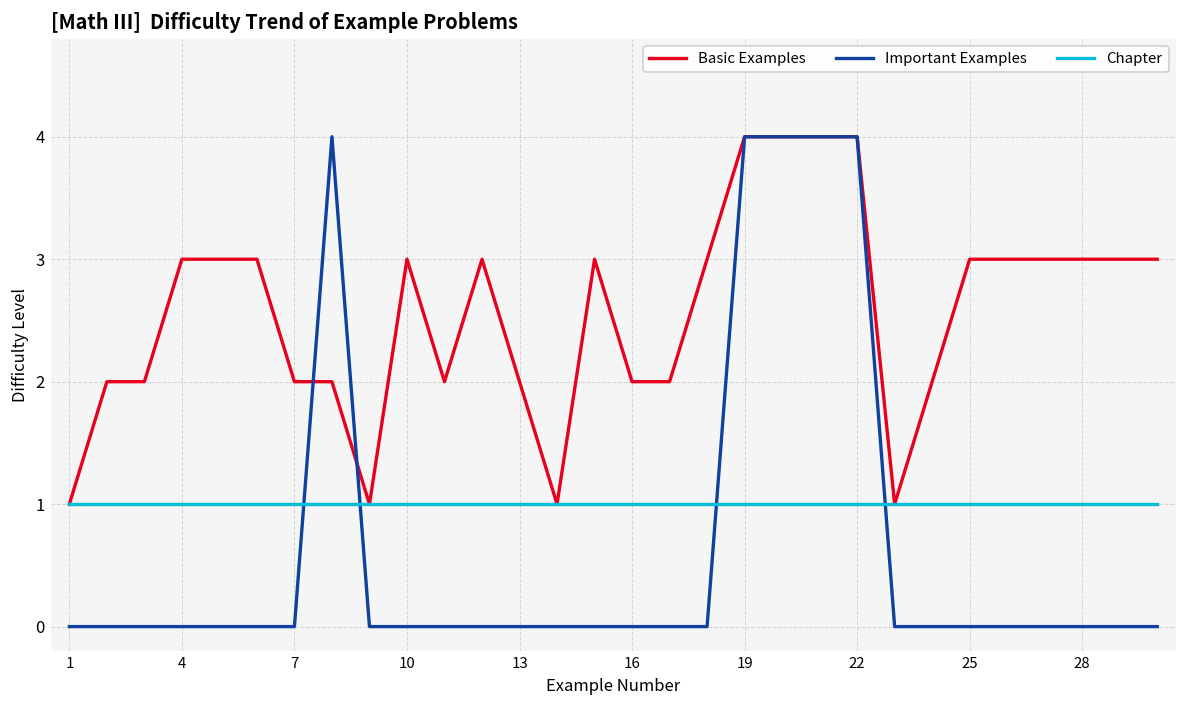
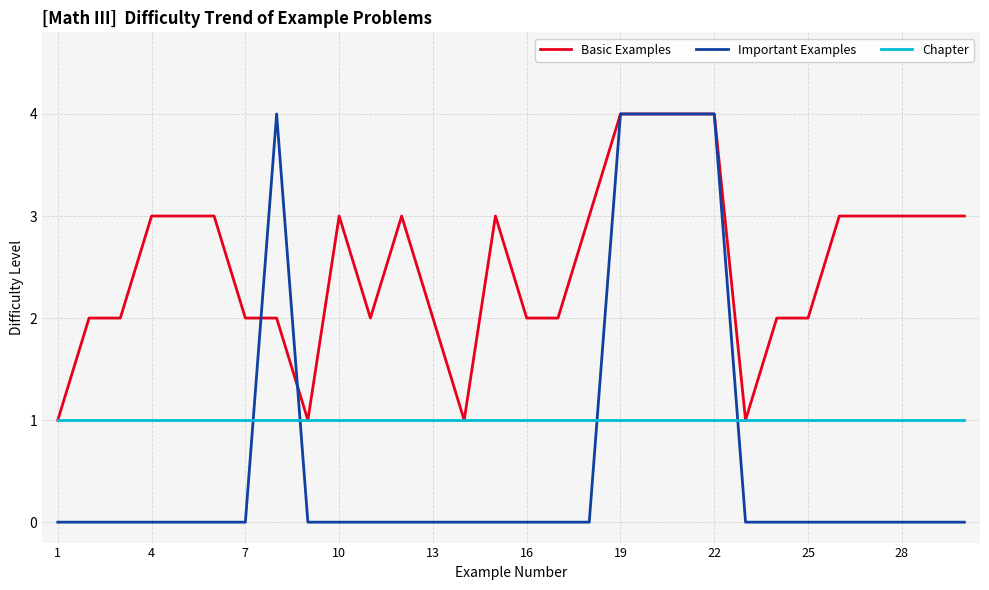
  {
    "Basic Examples": {
      "4": 3,
      "7": 2,
      "10": 3,
      "13": 2,
      "16": 2,
-     "25": 3,
+     "25": 2,
      "28": 3
    },
    "Important Examples": {
      "1": 0,
      "4": 0,
      "7": 0,
      "10": 0,
      "13": 0,
      "16": 0,
      "25": 0,
      "28": 0
    },
    "Chapter": {
      "4": 1,
      "7": 1,
      "10": 1,
      "13": 1,
      "16": 1,
      "19": 1,
      "22": 1,
      "25": 1,
      "28": 1
    }
  }
